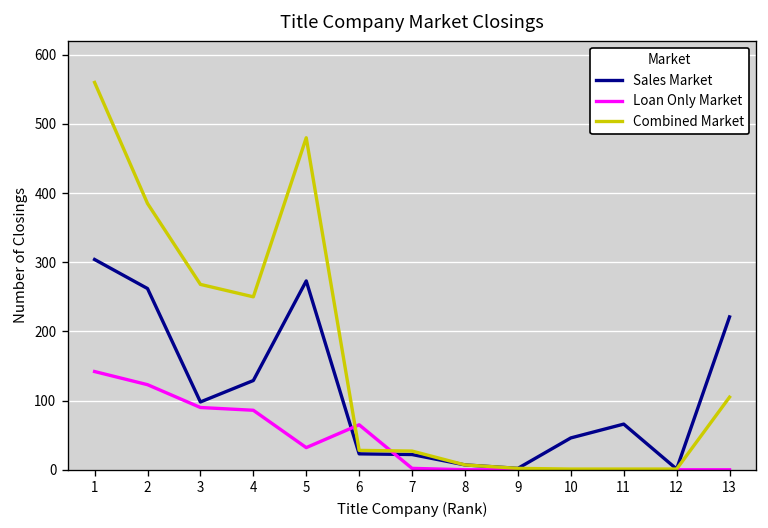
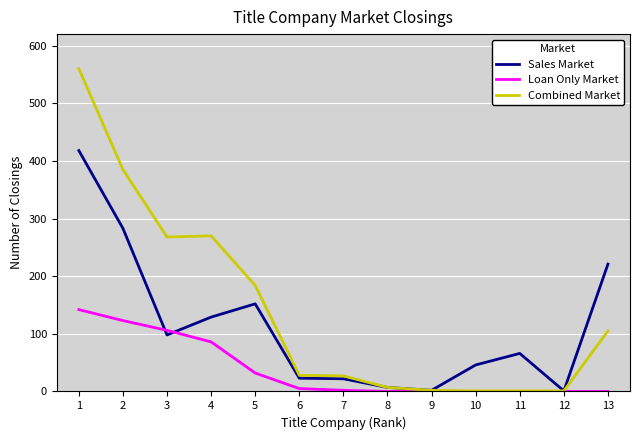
  {
    "Sales Market": {
-     "1": 300,
-     "2": 260,
+     "1": 420,
+     "2": 280,
      "3": 100,
      "4": 130,
-     "5": 270,
+     "5": 150,
      "6": 20,
      "7": 20,
      "10": 50,
      "11": 70,
      "13": 220
    },
    "Loan Only Market": {
      "1": 140,
      "2": 120,
-     "3": 90,
+     "3": 110,
      "4": 90,
      "5": 30,
-     "6": 70,
+     "6": 10,
      "7": 0,
      "8": 0,
      "13": 0
    },
    "Combined Market": {
      "1": 560,
      "2": 390,
      "3": 270,
-     "4": 250,
-     "5": 480,
+     "4": 270,
+     "5": 180,
      "6": 30,
      "7": 30,
      "13": 110
    }
  }
